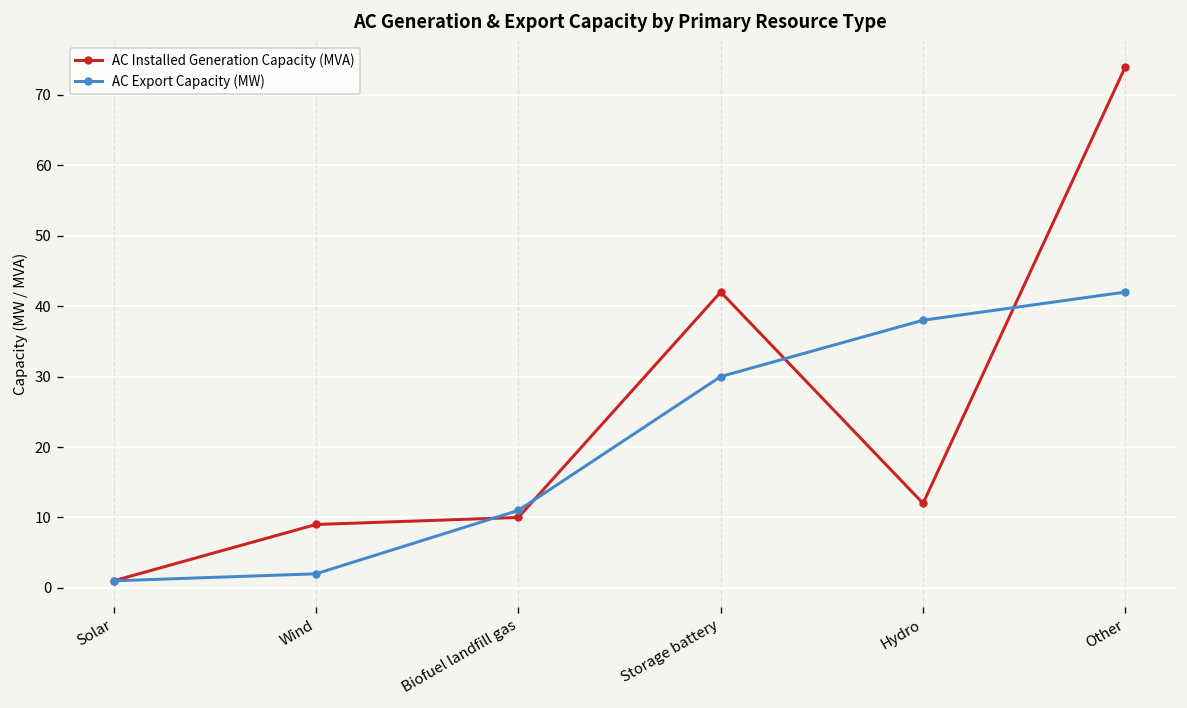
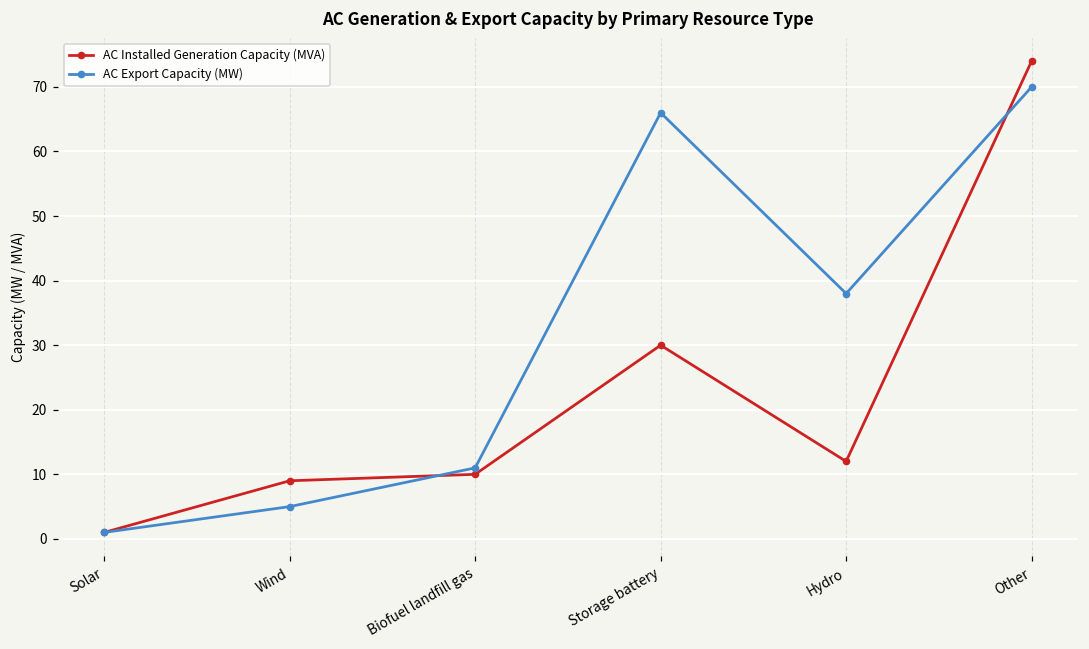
  {
    "AC Installed Generation Capacity (MVA)": {
      "Wind": 9,
      "Biofuel landfill gas": 10,
-     "Storage battery": 42,
+     "Storage battery": 30,
      "Hydro": 12,
      "Other": 74
    },
    "AC Export Capacity (MW)": {
-     "Wind": 2,
+     "Wind": 5,
      "Biofuel landfill gas": 11,
-     "Storage battery": 30,
+     "Storage battery": 66,
      "Hydro": 38,
-     "Other": 42
+     "Other": 70
    }
  }
